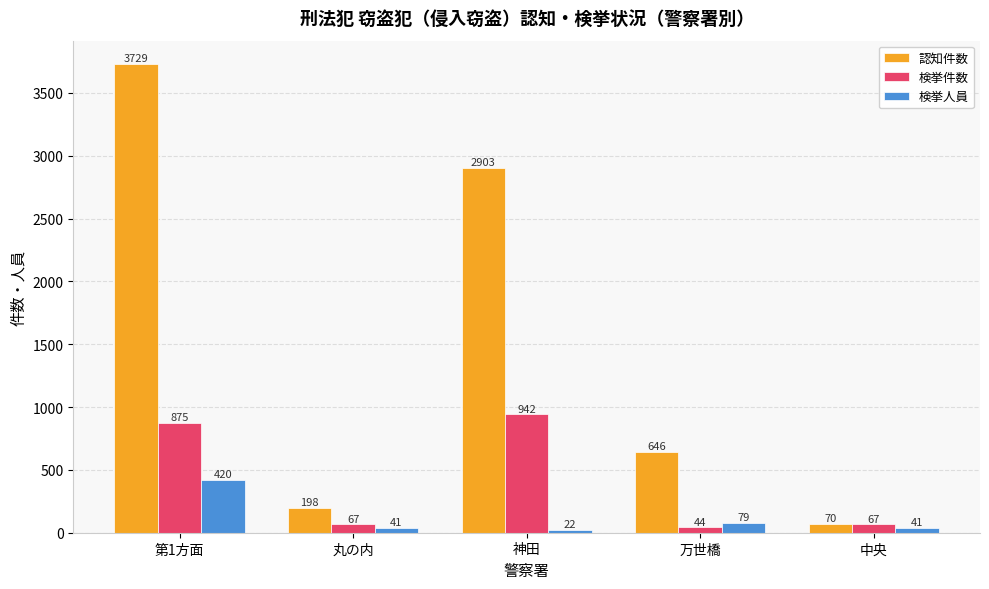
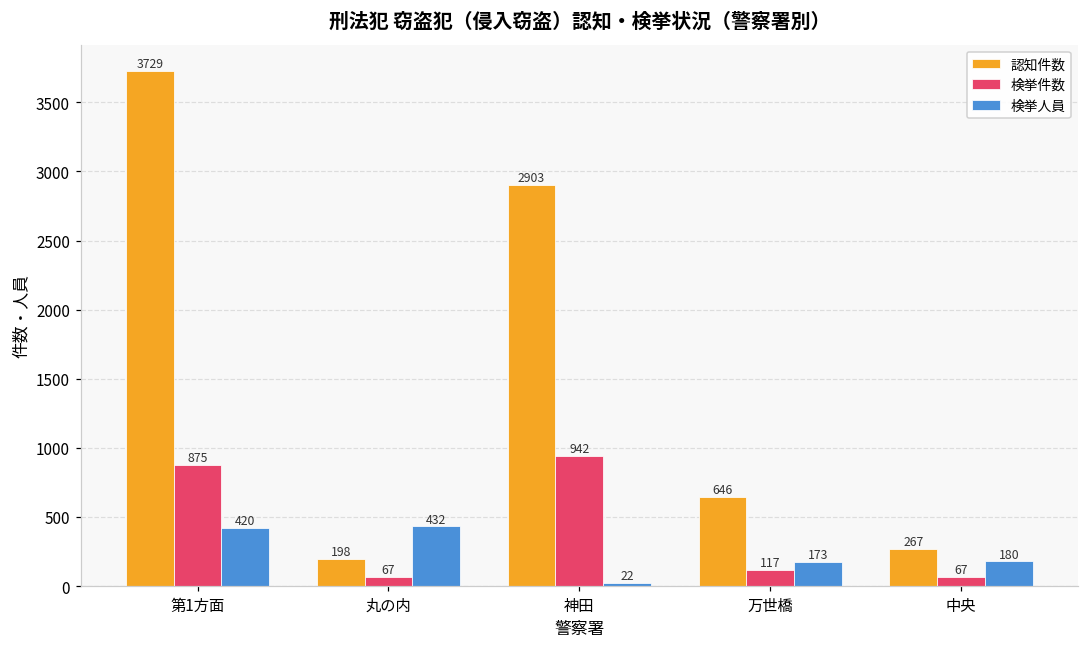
  {
    "認知件数": {
      "第1方面": 3729,
      "丸の内": 198,
      "神田": 2903,
      "万世橋": 646,
-     "中央": 70
+     "中央": 267
    },
    "検挙件数": {
      "第1方面": 875,
      "丸の内": 67,
      "神田": 942,
-     "万世橋": 44,
+     "万世橋": 117,
      "中央": 67
    },
    "検挙人員": {
      "第1方面": 420,
-     "丸の内": 41,
+     "丸の内": 432,
      "神田": 22,
-     "万世橋": 79,
-     "中央": 41
+     "万世橋": 173,
+     "中央": 180
    }
  }
